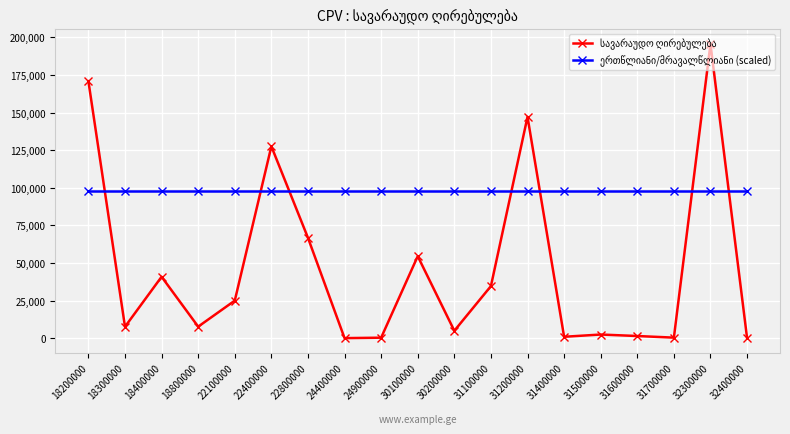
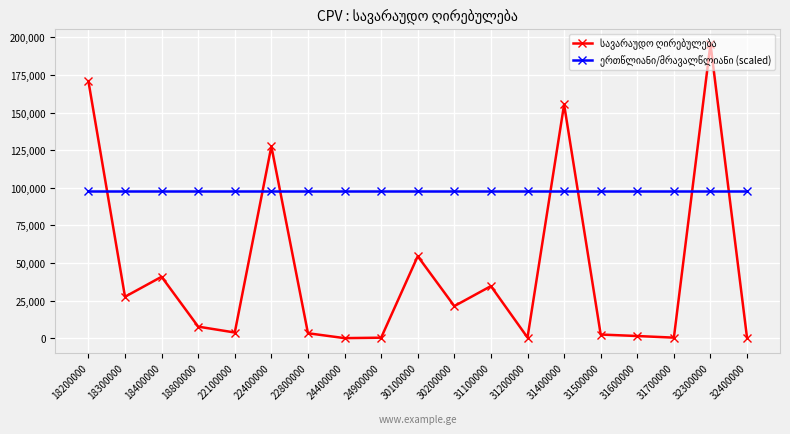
  {
    "სავარაუდო ღირებულება": {
      "18200000": "171,000",
-     "18300000": "8,000",
+     "18300000": "28,000",
      "18400000": "41,000",
      "18800000": "8,000",
-     "22100000": "25,000",
+     "22100000": "4,000",
      "22400000": "128,000",
-     "22800000": "67,000",
+     "22800000": "3,000",
      "24400000": "0",
      "24900000": "0",
      "30100000": "55,000",
-     "30200000": "5,000",
+     "30200000": "21,000",
      "31100000": "35,000",
-     "31200000": "147,000",
-     "31400000": "1,000",
+     "31200000": "0",
+     "31400000": "155,000",
      "31500000": "2,000",
      "31600000": "2,000",
      "31700000": "0",
      "32400000": "0"
    },
    "ერთწლიანი/მრავალწლიანი (scaled)": {
      "18200000": "98,000",
      "18300000": "98,000",
      "18400000": "98,000",
      "18800000": "98,000",
      "22100000": "98,000",
      "22400000": "98,000",
      "22800000": "98,000",
      "24400000": "98,000",
      "24900000": "98,000",
      "30100000": "98,000",
      "30200000": "98,000",
      "31100000": "98,000",
      "31200000": "98,000",
      "31400000": "98,000",
      "31500000": "98,000",
      "31600000": "98,000",
      "31700000": "98,000",
      "32300000": "98,000",
      "32400000": "98,000"
    }
  }
